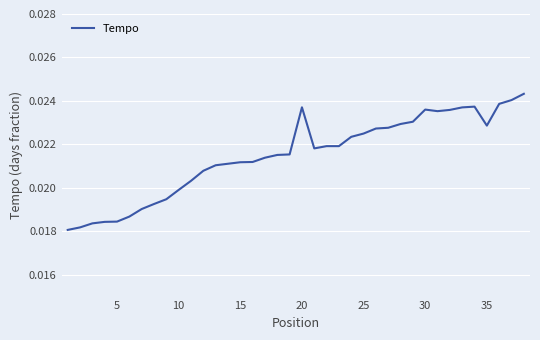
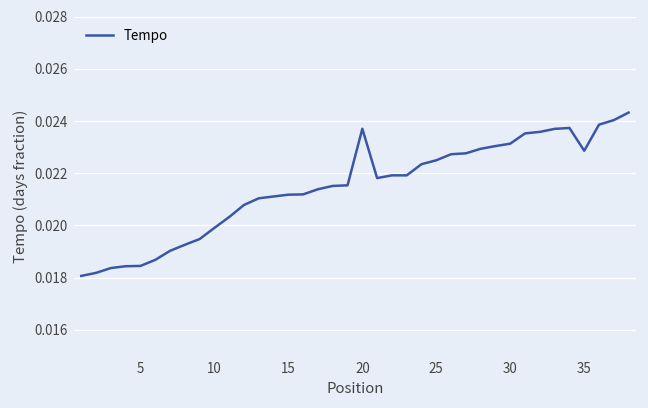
  {
    "5": 0.0184,
    "10": 0.0199,
    "15": 0.0212,
    "20": 0.0237,
    "25": 0.0225,
-   "30": 0.0236,
+   "30": 0.0231,
    "35": 0.0229
  }
